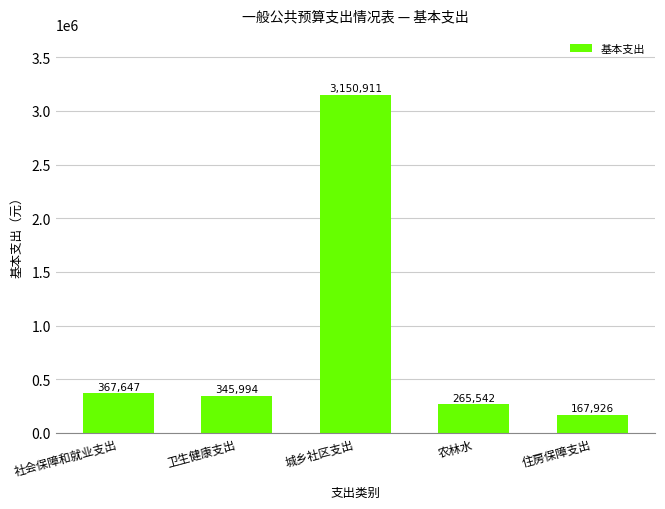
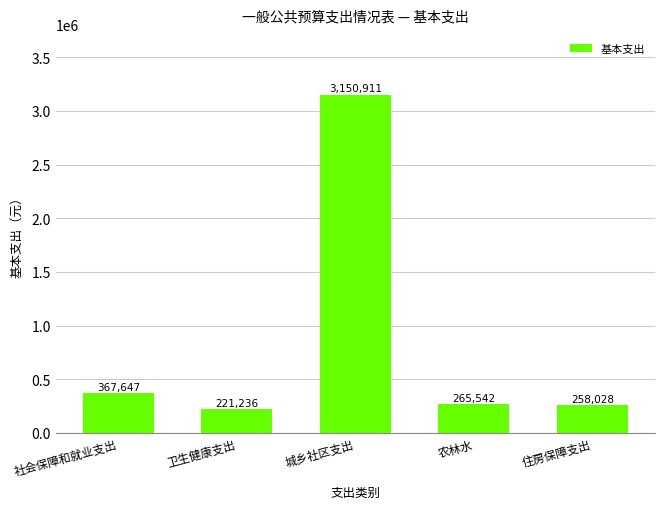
  {
    "社会保障和就业支出": "367,647",
-   "卫生健康支出": "345,994",
+   "卫生健康支出": "221,236",
    "城乡社区支出": "3,150,911",
    "农林水": "265,542",
-   "住房保障支出": "167,926"
+   "住房保障支出": "258,028"
  }
